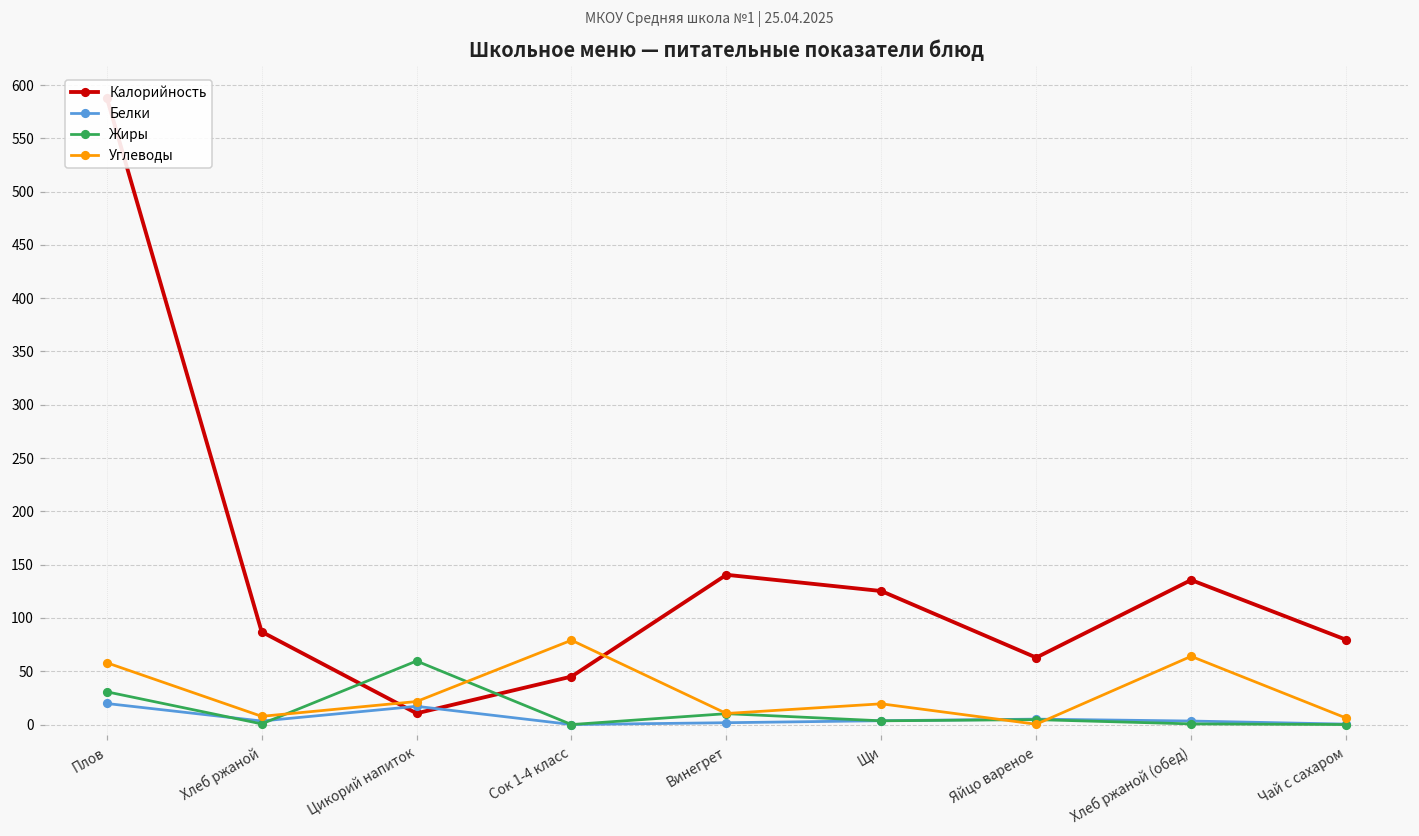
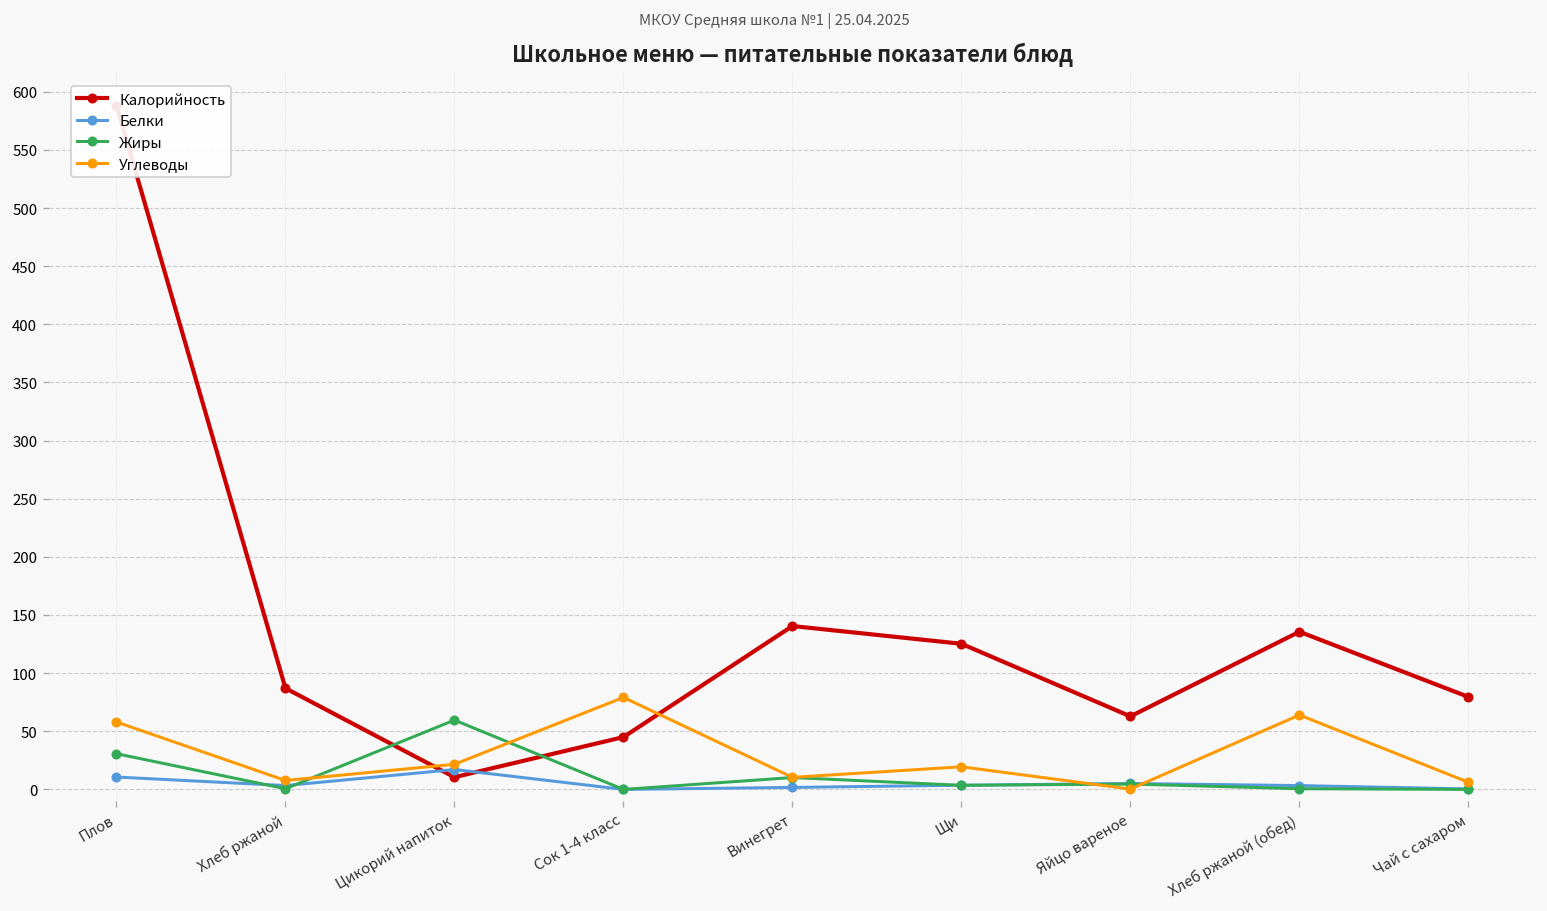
  {
    "Калорийность": {
      "Хлеб ржаной": 90,
      "Цикорий напиток": 10,
      "Сок 1-4 класс": 50,
      "Винегрет": 140,
      "Щи": 130,
      "Яйцо вареное": 60,
      "Хлеб ржаной (обед)": 140,
      "Чай с сахаром": 80
    },
    "Белки": {
-     "Плов": 20,
+     "Плов": 10,
      "Хлеб ржаной": 0,
      "Цикорий напиток": 20,
      "Винегрет": 0,
      "Хлеб ржаной (обед)": 0
    },
    "Жиры": {
      "Плов": 30,
      "Хлеб ржаной": 0,
      "Цикорий напиток": 60,
      "Хлеб ржаной (обед)": 0
    },
    "Углеводы": {
      "Плов": 60,
      "Хлеб ржаной": 10,
      "Цикорий напиток": 20,
      "Сок 1-4 класс": 80,
      "Щи": 20,
      "Яйцо вареное": 0,
      "Хлеб ржаной (обед)": 60,
      "Чай с сахаром": 10
    }
  }
